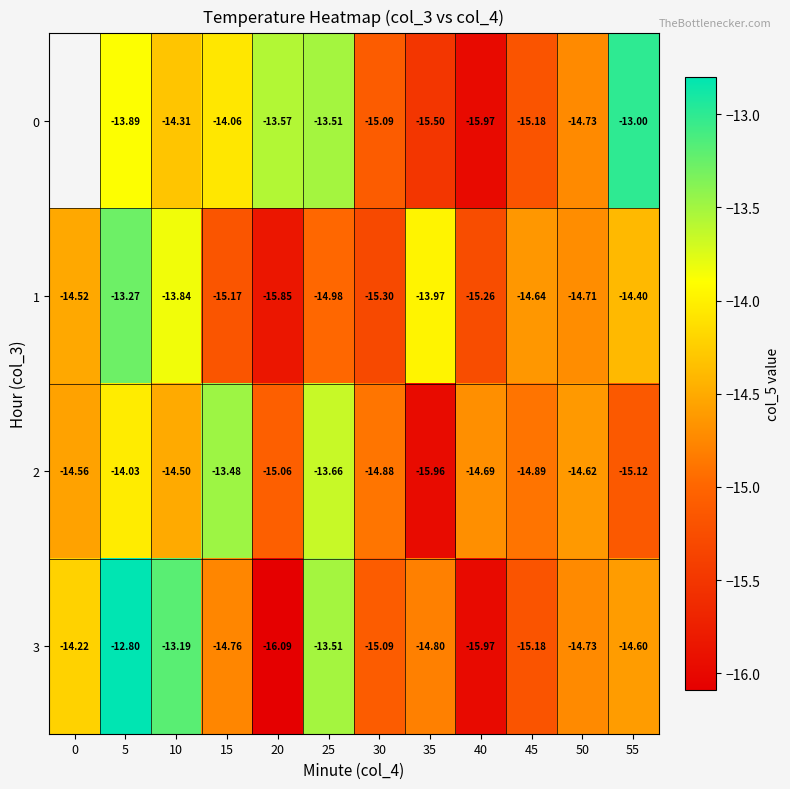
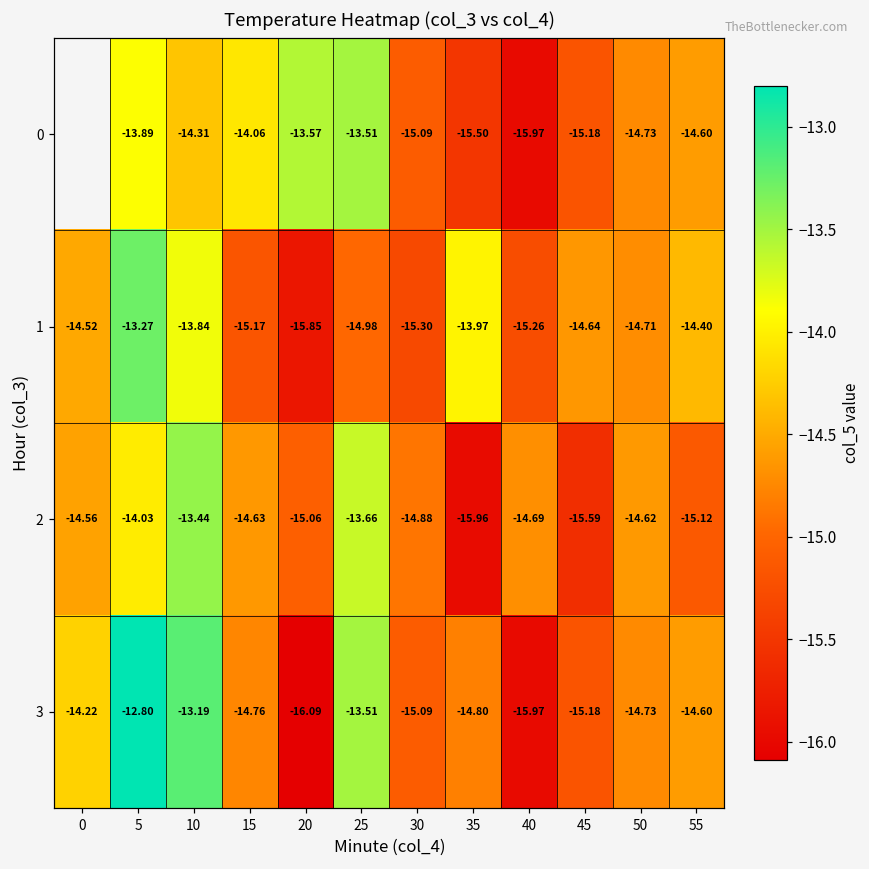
  {
    "0": {
      "5": -13.89,
      "10": -14.31,
      "15": -14.06,
      "20": -13.57,
      "25": -13.51,
      "30": -15.09,
      "35": -15.50,
      "40": -15.97,
      "45": -15.18,
      "50": -14.73,
-     "55": -13.00
+     "55": -14.60
    },
    "1": {
      "0": -14.52,
      "5": -13.27,
      "10": -13.84,
      "15": -15.17,
      "20": -15.85,
      "25": -14.98,
      "30": -15.30,
      "35": -13.97,
      "40": -15.26,
      "45": -14.64,
      "50": -14.71,
      "55": -14.40
    },
    "2": {
      "0": -14.56,
      "5": -14.03,
-     "10": -14.50,
-     "15": -13.48,
+     "10": -13.44,
+     "15": -14.63,
      "20": -15.06,
      "25": -13.66,
      "30": -14.88,
      "35": -15.96,
      "40": -14.69,
-     "45": -14.89,
+     "45": -15.59,
      "50": -14.62,
      "55": -15.12
    },
    "3": {
      "0": -14.22,
      "5": -12.80,
      "10": -13.19,
      "15": -14.76,
      "20": -16.09,
      "25": -13.51,
      "30": -15.09,
      "35": -14.80,
      "40": -15.97,
      "45": -15.18,
      "50": -14.73,
      "55": -14.60
    }
  }
